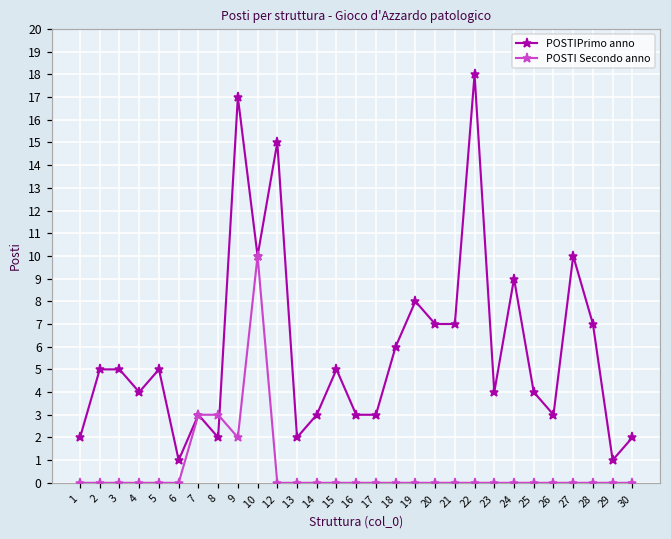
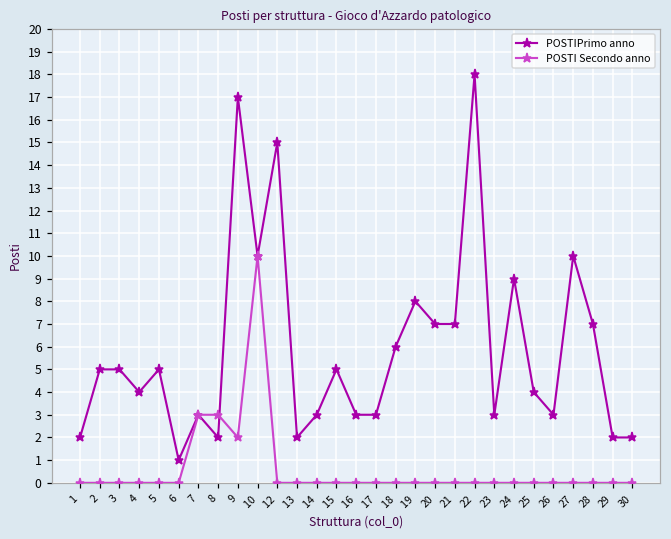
  {
    "POSTIPrimo anno": {
      "1": 2,
      "2": 5,
      "3": 5,
      "4": 4,
      "5": 5,
      "6": 1,
      "8": 2,
      "9": 17,
      "12": 15,
      "13": 2,
      "14": 3,
      "15": 5,
      "16": 3,
      "17": 3,
      "18": 6,
      "19": 8,
      "20": 7,
      "21": 7,
      "22": 18,
-     "23": 4,
+     "23": 3,
      "24": 9,
      "25": 4,
      "26": 3,
      "27": 10,
      "28": 7,
-     "29": 1,
+     "29": 2,
      "30": 2
    },
    "POSTI Secondo anno": {
      "1": 0,
      "2": 0,
      "3": 0,
      "4": 0,
      "5": 0,
      "6": 0,
      "8": 3,
      "9": 2,
      "12": 0,
      "13": 0,
      "14": 0,
      "15": 0,
      "16": 0,
      "17": 0,
      "18": 0,
      "19": 0,
      "20": 0,
      "21": 0,
      "22": 0,
      "23": 0,
      "24": 0,
      "25": 0,
      "26": 0,
      "27": 0,
      "28": 0,
      "29": 0,
      "30": 0
    }
  }
